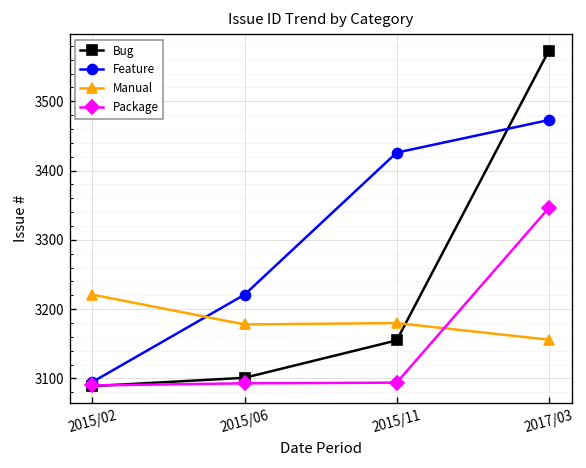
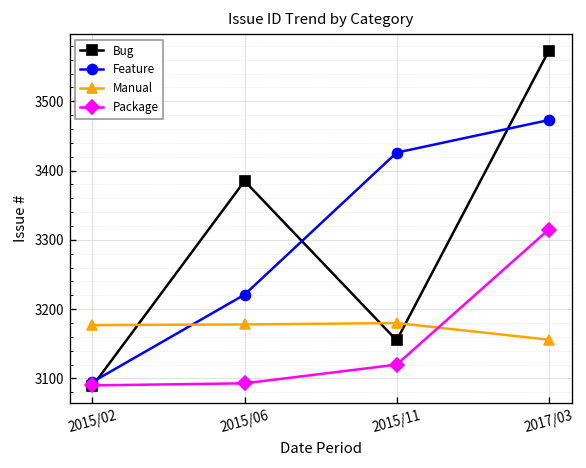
  {
    "Bug": {
-     "2015/06": 3100,
+     "2015/06": 3390,
      "2015/11": 3160,
      "2017/03": 3570
    },
    "Feature": {
      "2015/02": 3100,
      "2015/06": 3220,
      "2015/11": 3430,
      "2017/03": 3470
    },
    "Manual": {
-     "2015/02": 3220,
+     "2015/02": 3180,
      "2015/06": 3180,
      "2015/11": 3180,
      "2017/03": 3160
    },
    "Package": {
      "2015/06": 3090,
-     "2015/11": 3090,
-     "2017/03": 3350
+     "2015/11": 3120,
+     "2017/03": 3320
    }
  }
